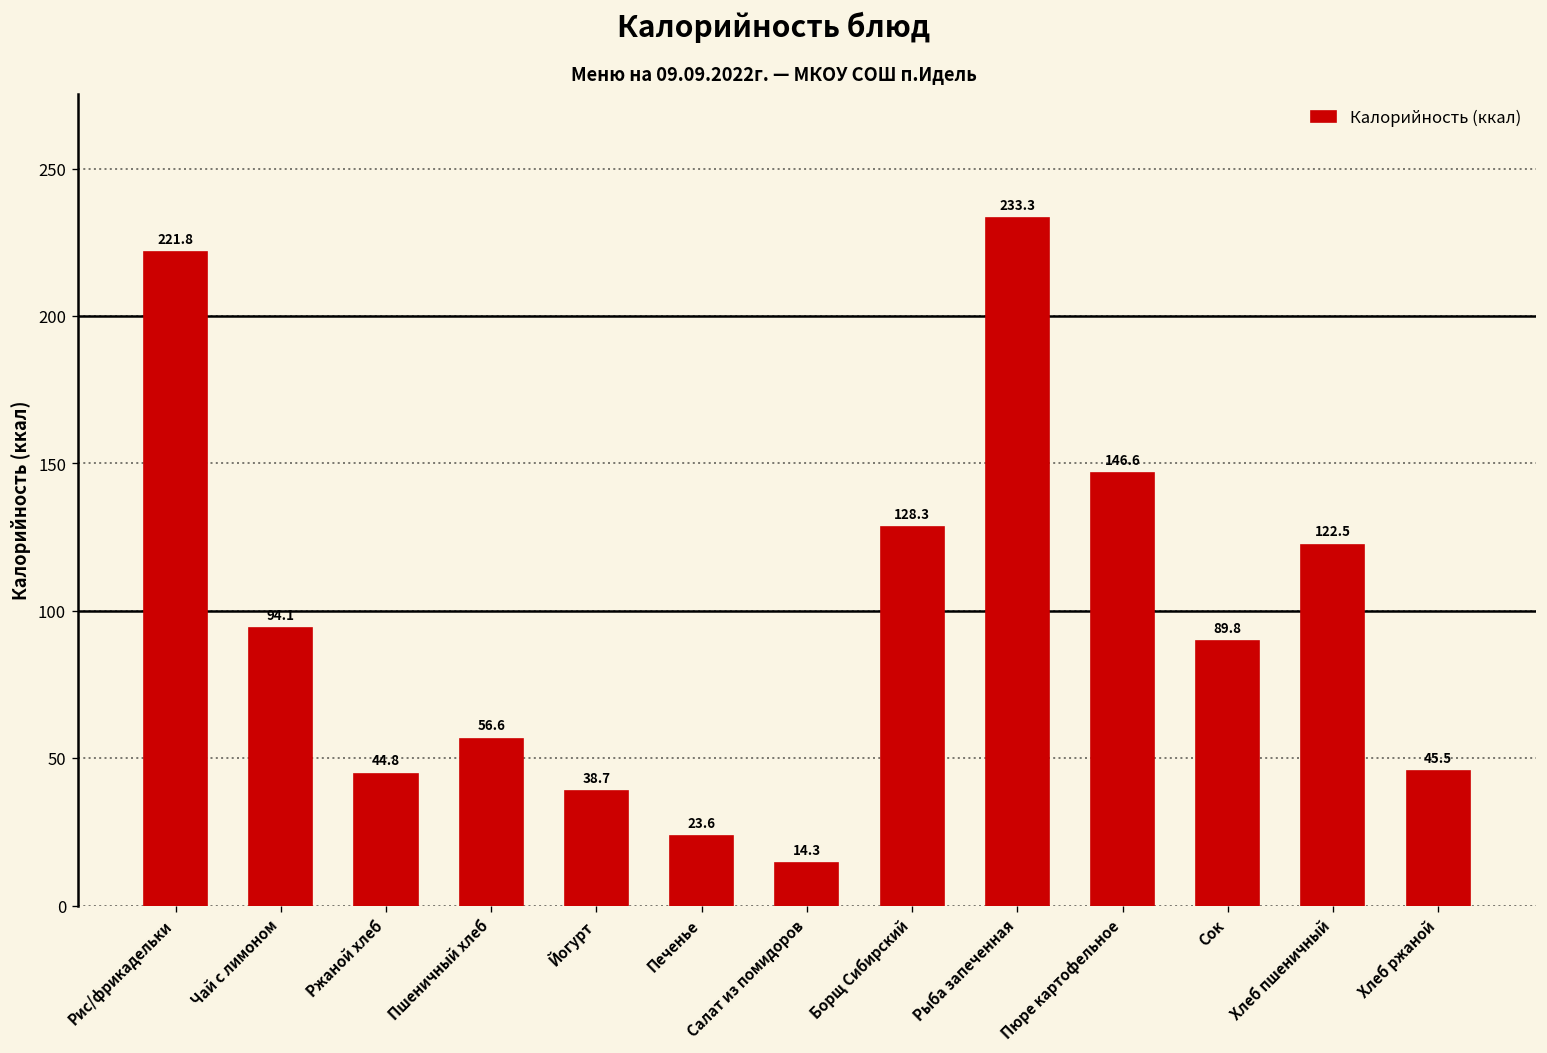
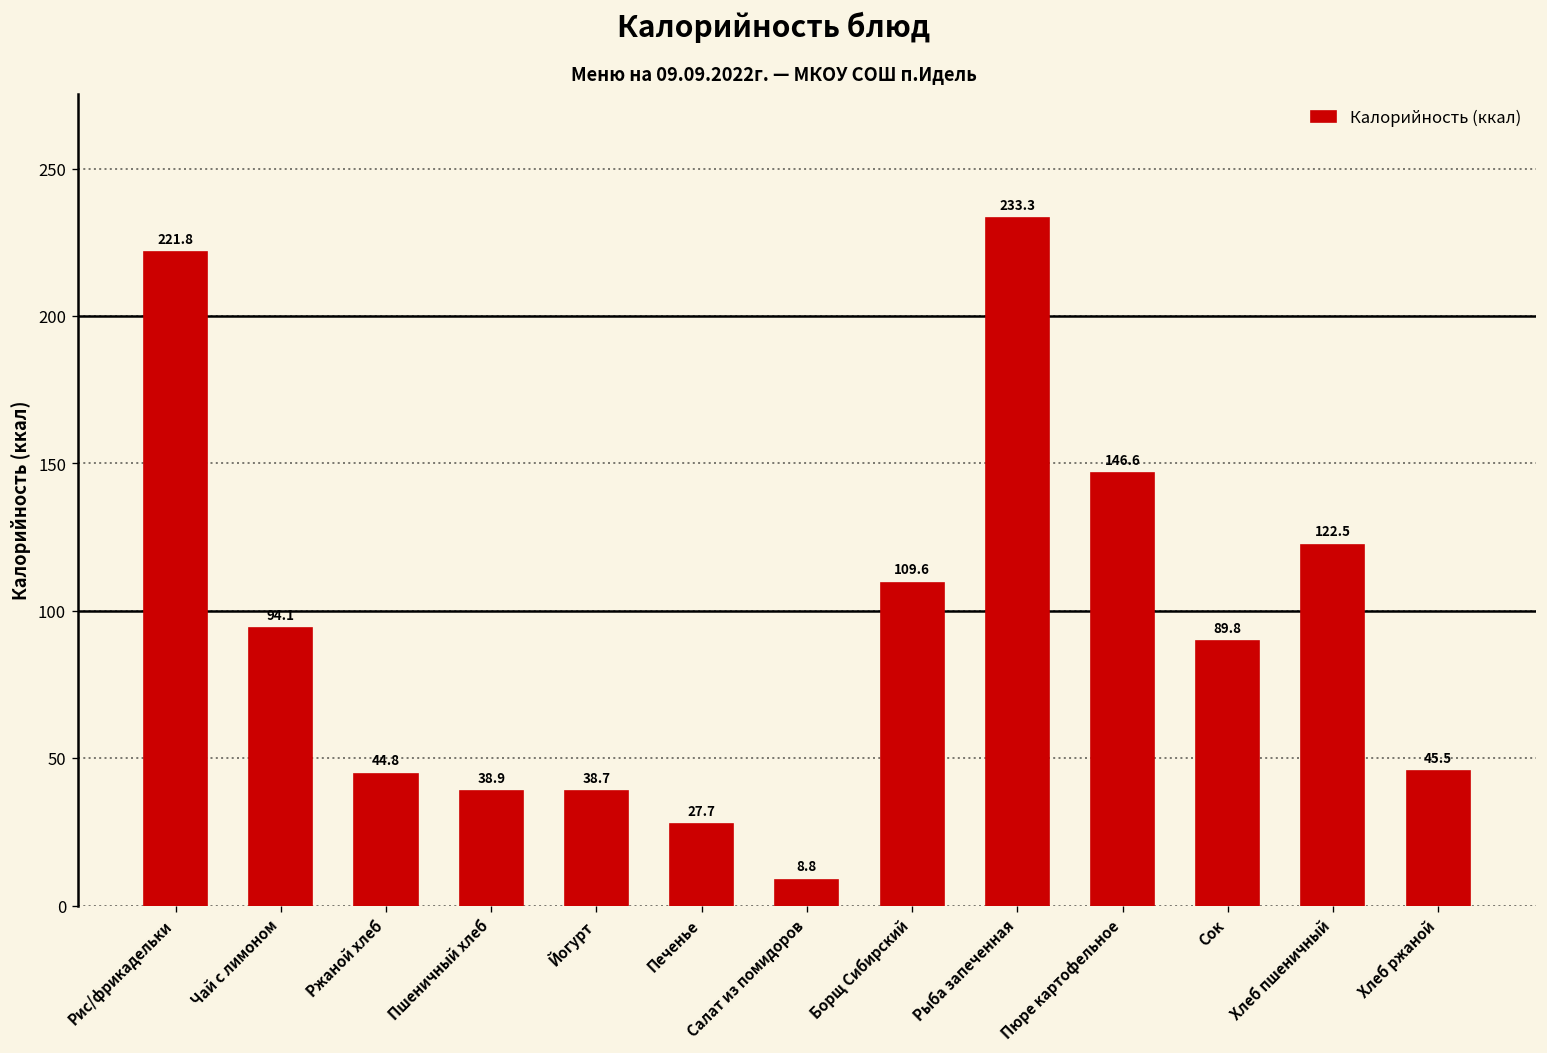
  {
    "Рис/фрикадельки": 221.8,
    "Чай с лимоном": 94.1,
    "Ржаной хлеб": 44.8,
-   "Пшеничный хлеб": 56.6,
+   "Пшеничный хлеб": 38.9,
    "Йогурт": 38.7,
-   "Печенье": 23.6,
-   "Салат из помидоров": 14.3,
-   "Борщ Сибирский": 128.3,
+   "Печенье": 27.7,
+   "Салат из помидоров": 8.8,
+   "Борщ Сибирский": 109.6,
    "Рыба запеченная": 233.3,
    "Пюре картофельное": 146.6,
    "Сок": 89.8,
    "Хлеб пшеничный": 122.5,
    "Хлеб ржаной": 45.5
  }
